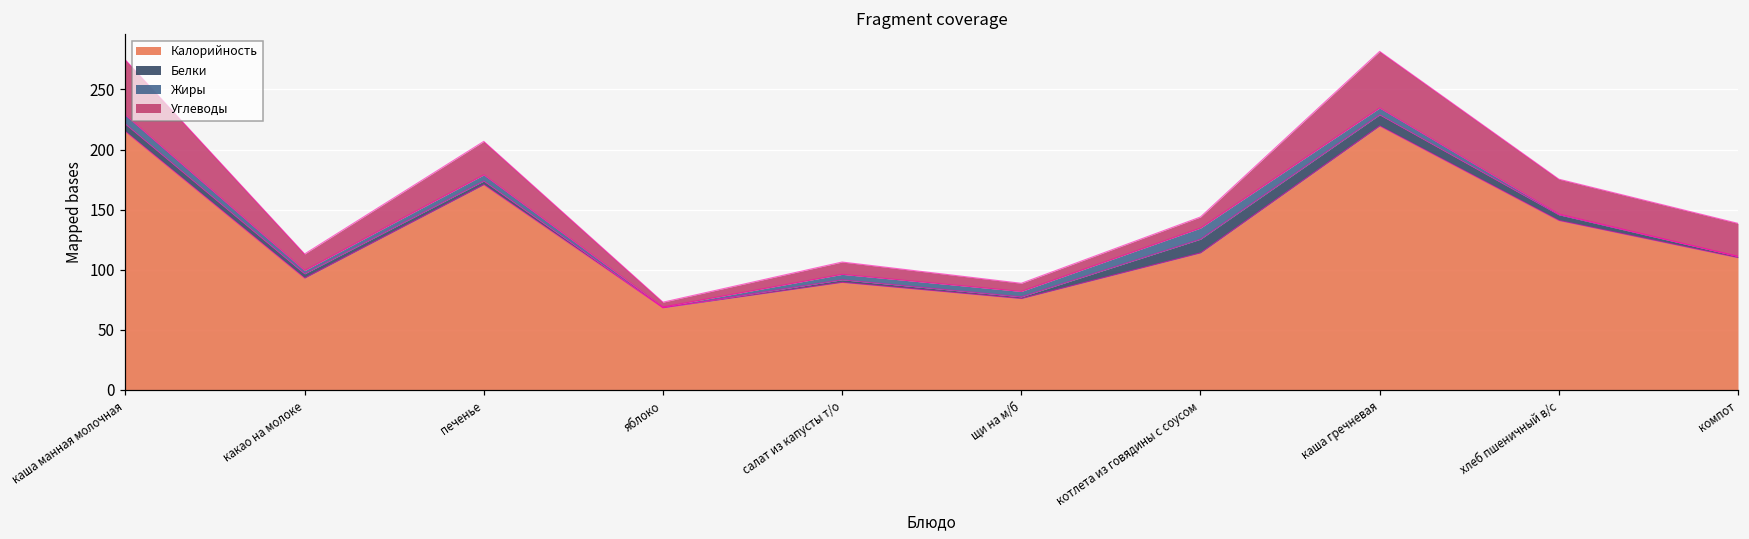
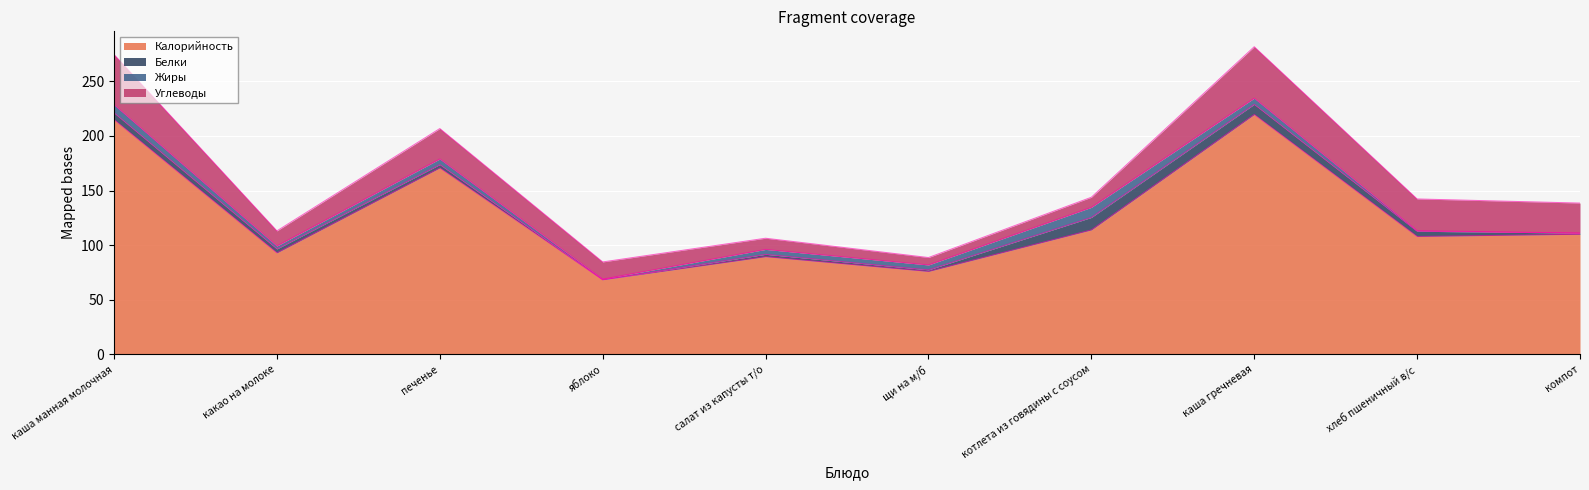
  {
    "Калорийность": {
      "каша манная молочная": 215,
      "какао на молоке": 93,
      "печенье": 171,
      "котлета из говядины с соусом": 114,
      "каша гречневая": 220,
-     "хлеб пшеничный в/с": 141
+     "хлеб пшеничный в/с": 108
    },
    "Углеводы": {
      "каша манная молочная": 46,
      "какао на молоке": 14,
      "печенье": 28,
-     "яблоко": 4,
+     "яблоко": 16,
      "салат из капусты т/о": 10,
      "щи на м/б": 7,
      "котлета из говядины с соусом": 9,
      "каша гречневая": 47,
      "хлеб пшеничный в/с": 29,
      "компот": 27
    }
  }
